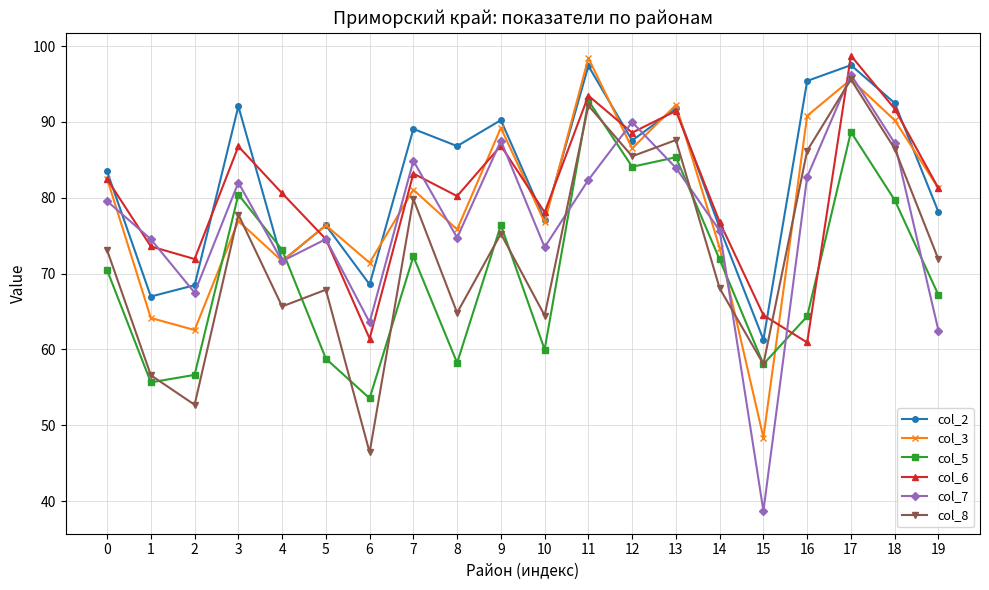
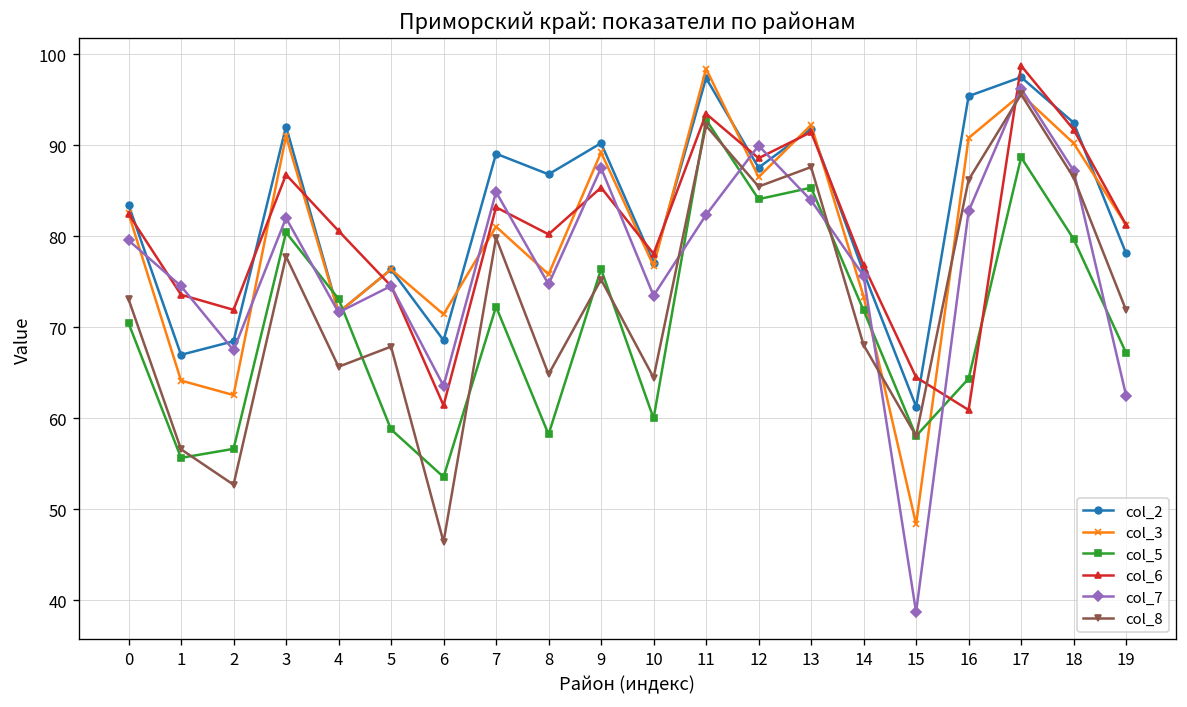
  {
    "col_2": {
      "0": 83,
      "1": 67,
      "2": 68,
      "3": 92,
      "6": 69,
      "7": 89,
      "8": 87,
      "9": 90,
      "10": 77,
      "11": 97,
      "12": 88,
      "13": 92,
      "14": 76,
      "15": 61,
      "16": 95,
      "17": 97,
      "18": 92,
      "19": 78
    },
    "col_3": {
      "1": 64,
      "2": 63,
-     "3": 77,
+     "3": 91,
      "6": 71,
      "7": 81,
      "8": 76,
      "9": 89,
      "10": 77,
      "11": 98,
      "12": 87,
      "13": 92,
      "14": 73,
      "15": 48,
      "16": 91,
      "18": 90
    },
    "col_5": {
      "0": 70,
      "1": 56,
      "2": 57,
      "3": 80,
      "4": 73,
      "5": 59,
      "6": 54,
      "7": 72,
      "8": 58,
      "9": 76,
      "10": 60,
      "11": 93,
      "12": 84,
      "13": 85,
      "14": 72,
      "16": 64,
      "17": 89,
      "18": 80,
      "19": 67
    },
    "col_6": {
      "1": 74,
      "2": 72,
      "3": 87,
      "4": 81,
      "6": 61,
      "7": 83,
      "8": 80,
-     "9": 87,
+     "9": 85,
      "10": 78,
      "11": 93,
      "12": 89,
      "13": 91,
      "14": 77,
      "15": 65,
      "16": 61,
      "17": 99,
      "18": 92
    },
    "col_7": {
      "0": 80,
      "1": 75,
      "2": 67,
      "3": 82,
      "6": 64,
      "7": 85,
      "8": 75,
      "9": 88,
      "10": 73,
      "11": 82,
      "12": 90,
      "13": 84,
      "14": 76,
      "15": 39,
      "16": 83,
      "17": 96,
      "18": 87,
      "19": 63
    },
    "col_8": {
      "0": 73,
      "1": 57,
      "2": 53,
      "3": 78,
      "4": 66,
      "5": 68,
      "6": 46,
      "7": 80,
      "8": 65,
      "9": 75,
      "10": 64,
      "11": 92,
      "12": 85,
      "13": 88,
      "14": 68,
      "16": 86,
      "18": 86,
      "19": 72
    }
  }
